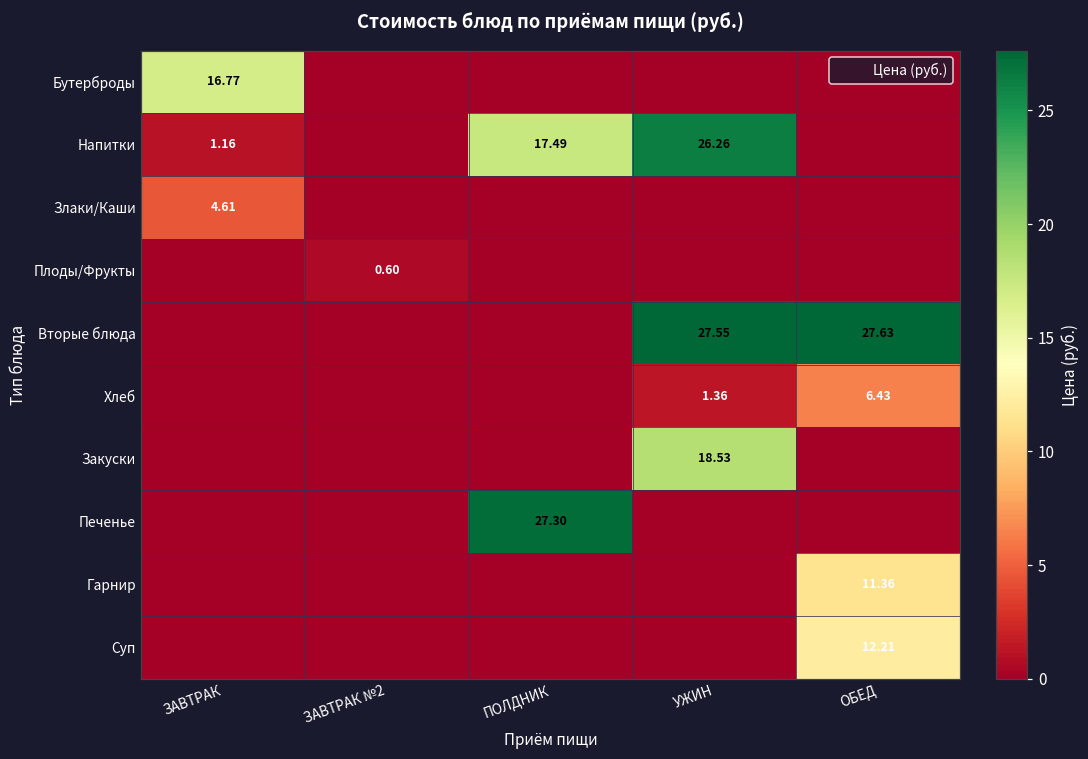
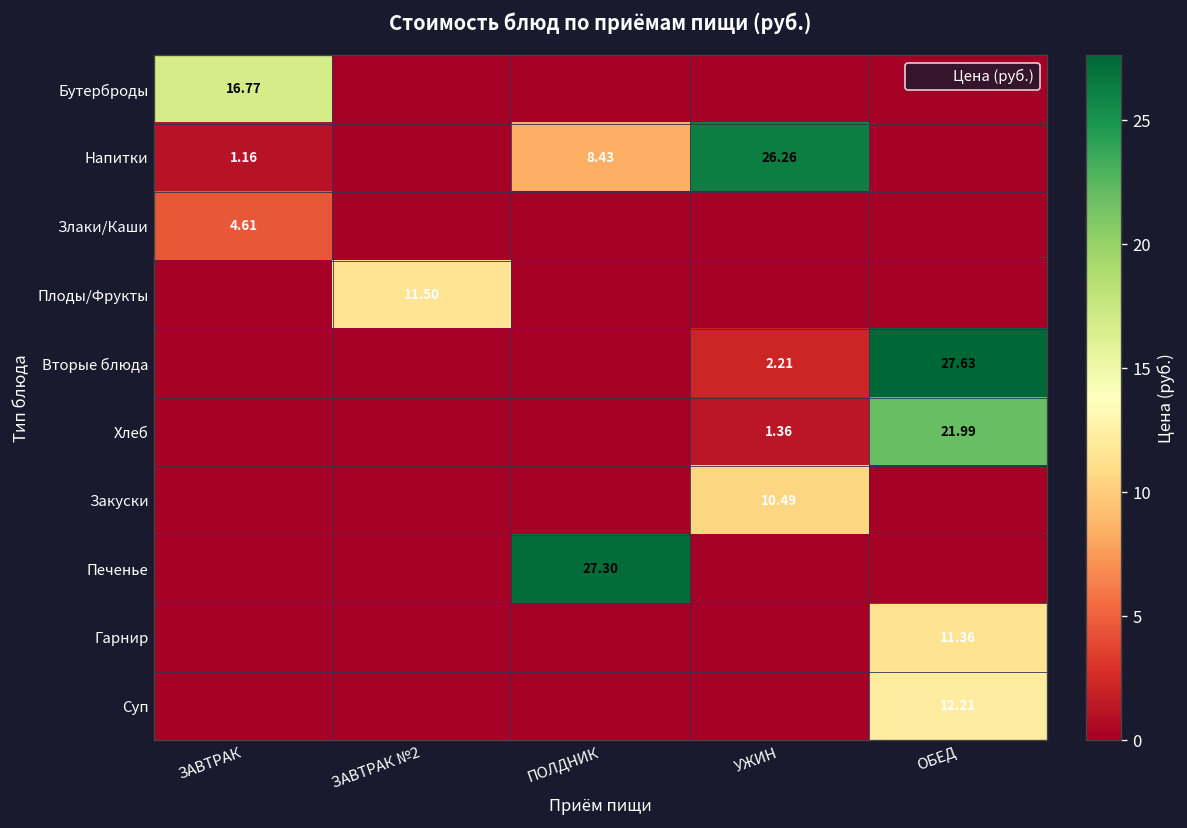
  {
    "Бутерброды": {
      "ЗАВТРАК": 16.77
    },
    "Напитки": {
      "ЗАВТРАК": 1.16,
-     "ПОЛДНИК": 17.49,
+     "ПОЛДНИК": 8.43,
      "УЖИН": 26.26
    },
    "Злаки/Каши": {
      "ЗАВТРАК": 4.61
    },
    "Плоды/Фрукты": {
-     "ЗАВТРАК №2": 0.60
+     "ЗАВТРАК №2": 11.50
    },
    "Вторые блюда": {
-     "УЖИН": 27.55,
+     "УЖИН": 2.21,
      "ОБЕД": 27.63
    },
    "Хлеб": {
      "УЖИН": 1.36,
-     "ОБЕД": 6.43
+     "ОБЕД": 21.99
    },
    "Закуски": {
-     "УЖИН": 18.53
+     "УЖИН": 10.49
    },
    "Печенье": {
      "ПОЛДНИК": 27.30
    },
    "Гарнир": {
      "ОБЕД": 11.36
    },
    "Суп": {
      "ОБЕД": 12.21
    }
  }
